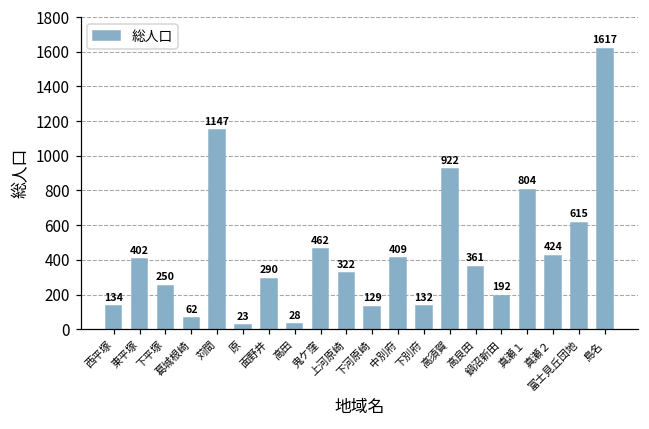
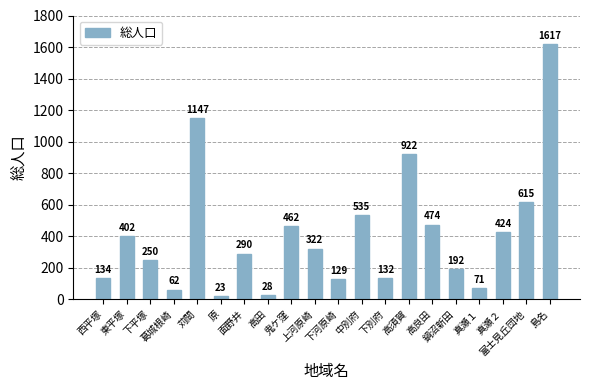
  {
    "西平塚": 134,
    "東平塚": 402,
    "下平塚": 250,
    "葛城根崎": 62,
    "苅間": 1147,
    "原": 23,
    "面野井": 290,
    "高田": 28,
    "鬼ケ窪": 462,
    "上河原崎": 322,
    "下河原崎": 129,
-   "中別府": 409,
+   "中別府": 535,
    "下別府": 132,
    "高須賀": 922,
-   "高良田": 361,
+   "高良田": 474,
    "鍋沼新田": 192,
-   "真瀬１": 804,
+   "真瀬１": 71,
    "真瀬２": 424,
    "富士見丘団地": 615,
    "島名": 1617
  }
